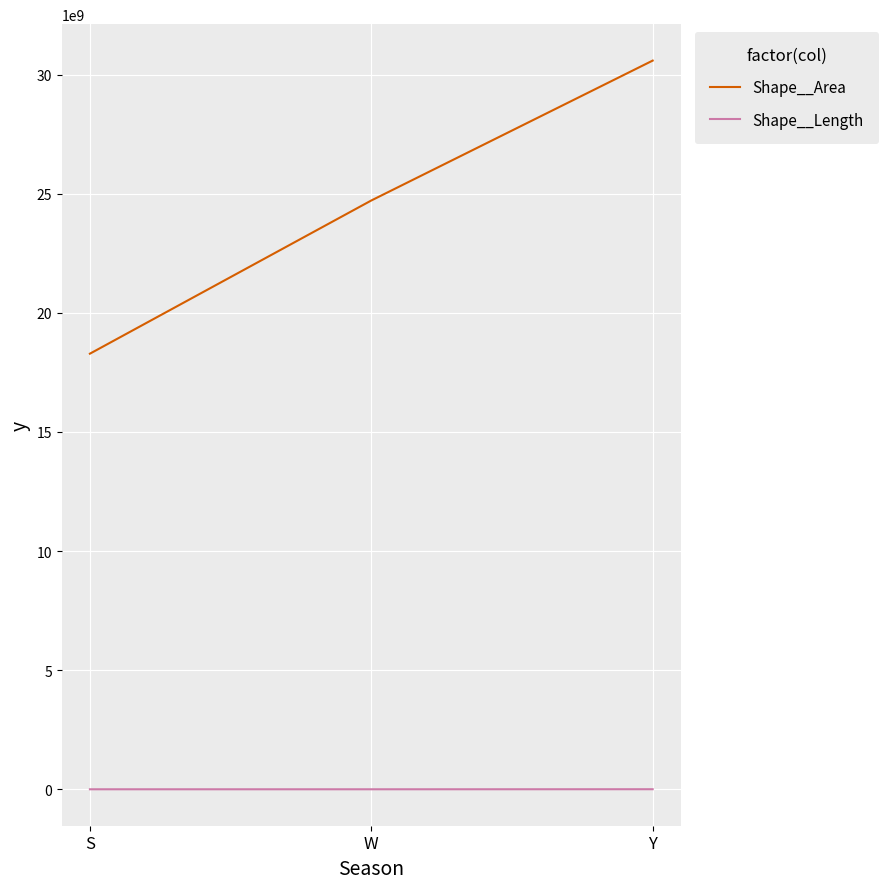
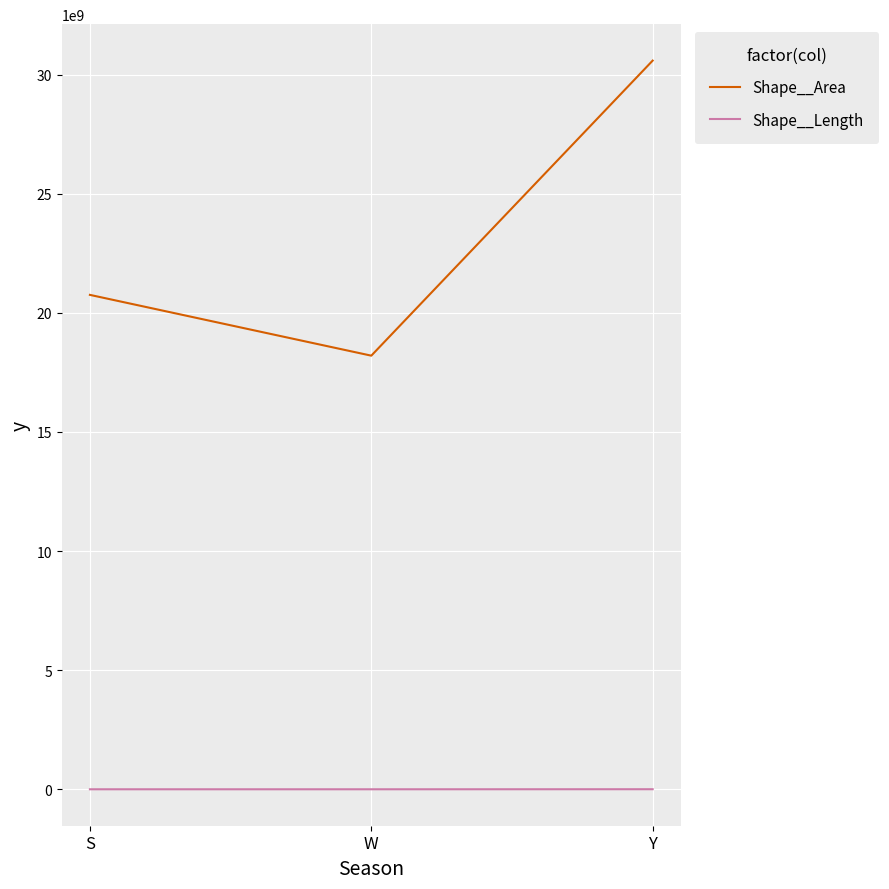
  {
    "Shape__Area": {
-     "S": 18300000000,
-     "W": 24700000000,
+     "S": 20800000000,
+     "W": 18200000000,
      "Y": 30600000000
    },
    "Shape__Length": {
      "S": 0,
      "W": 0,
      "Y": 0
    }
  }
